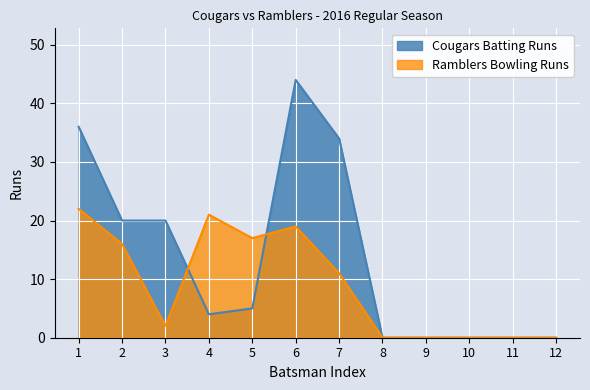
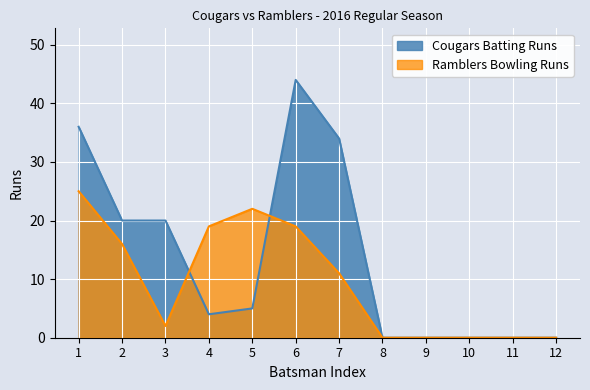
  {
    "Cougars Batting Runs": {
      "1": 36,
      "2": 20,
      "3": 20,
      "4": 4,
      "5": 5,
      "6": 44,
      "7": 34
    },
    "Ramblers Bowling Runs": {
-     "1": 22,
+     "1": 25,
      "2": 16,
      "3": 2,
-     "4": 21,
-     "5": 17,
+     "4": 19,
+     "5": 22,
      "6": 19,
      "7": 11
    }
  }
